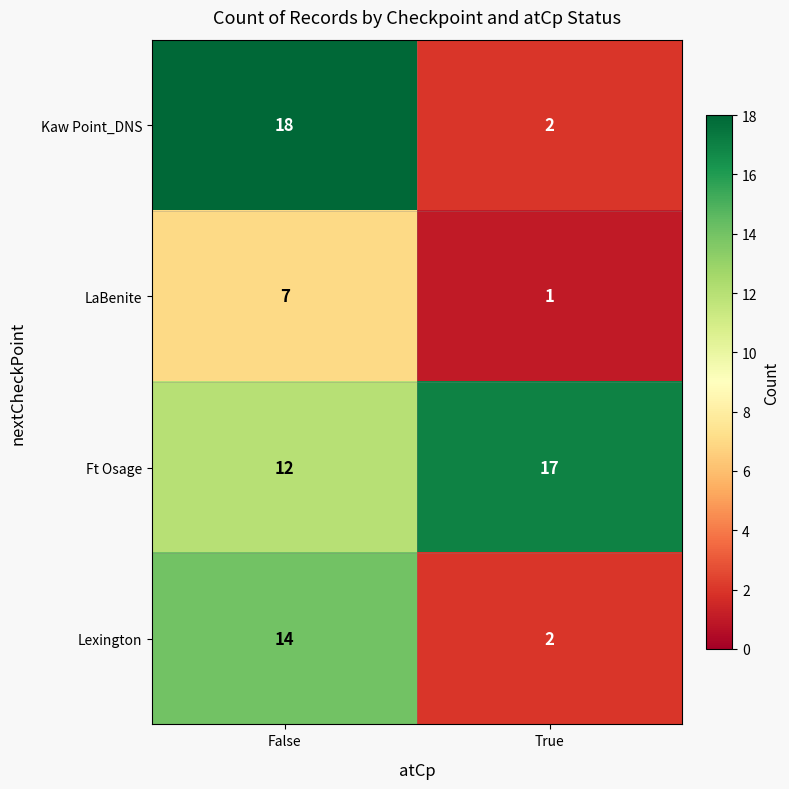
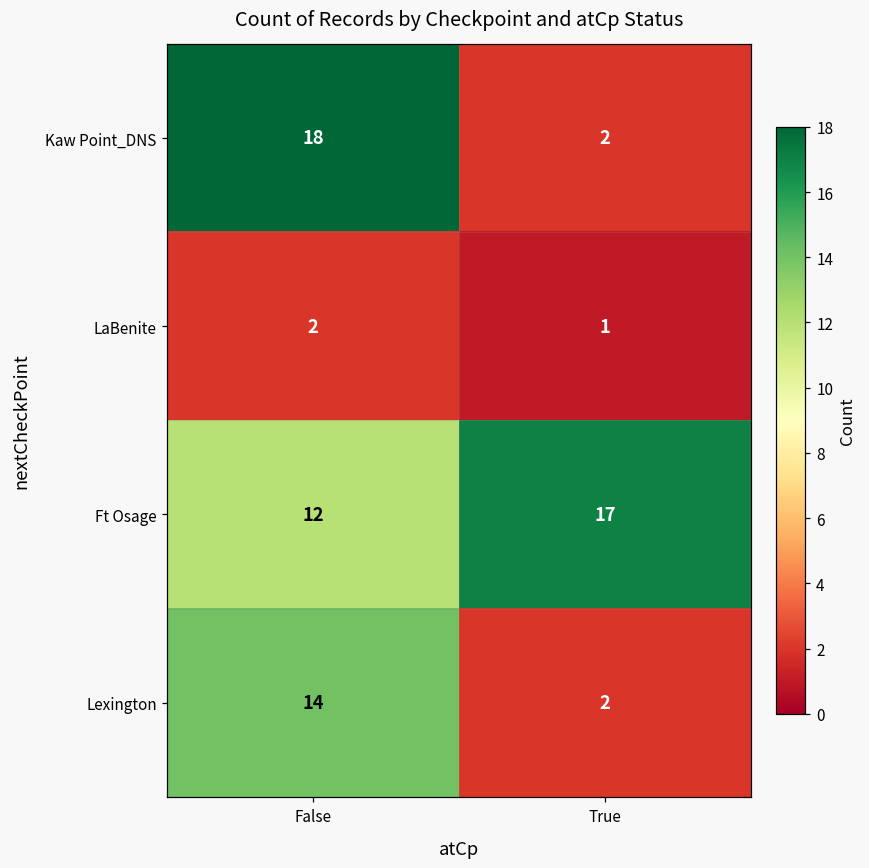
  {
    "Kaw Point_DNS": {
      "False": 18,
      "True": 2
    },
    "LaBenite": {
-     "False": 7,
+     "False": 2,
      "True": 1
    },
    "Ft Osage": {
      "False": 12,
      "True": 17
    },
    "Lexington": {
      "False": 14,
      "True": 2
    }
  }
